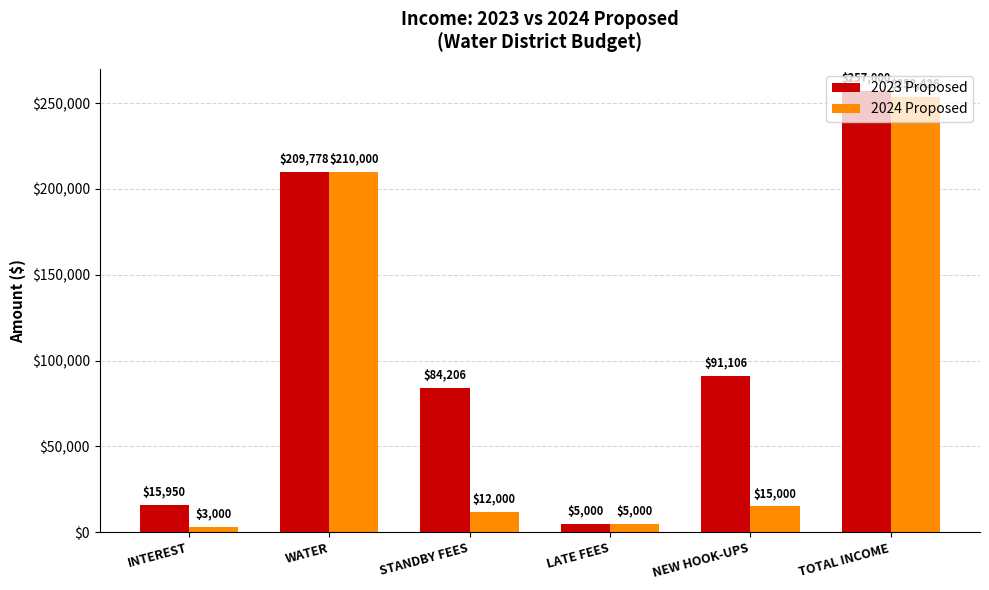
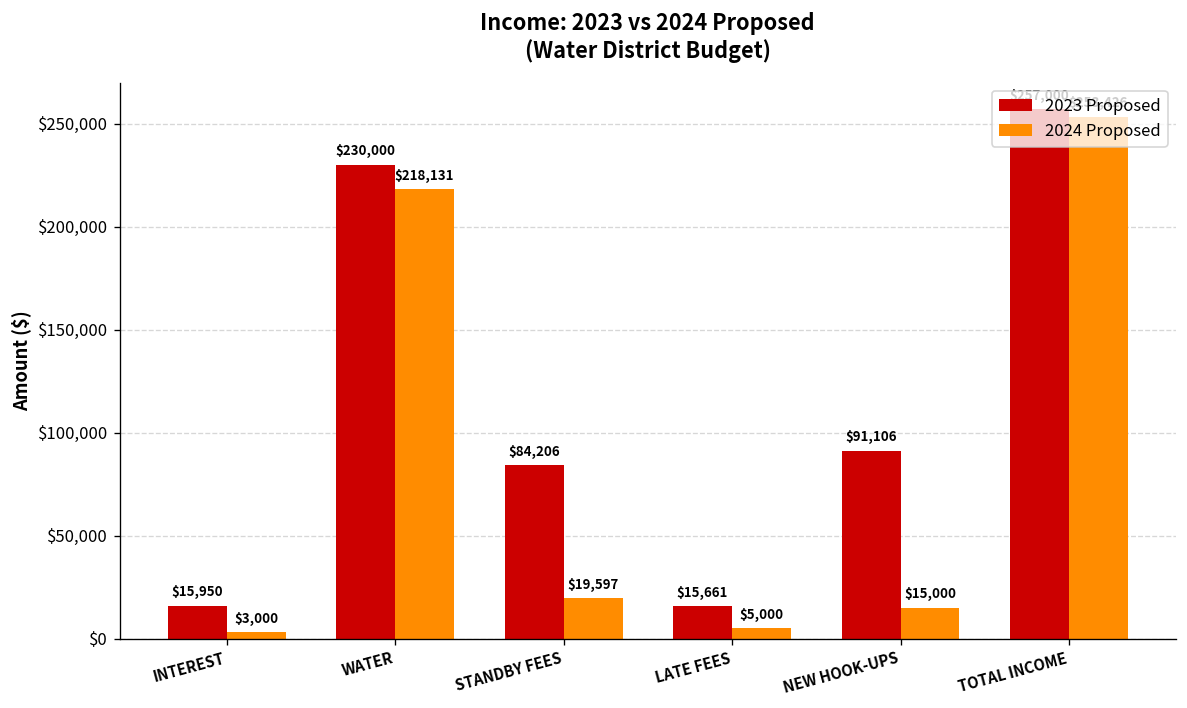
  {
    "2023 Proposed": {
      "INTEREST": "$15,950",
-     "WATER": "$209,778",
+     "WATER": "$230,000",
      "STANDBY FEES": "$84,206",
-     "LATE FEES": "$5,000",
+     "LATE FEES": "$15,661",
      "NEW HOOK-UPS": "$91,106"
    },
    "2024 Proposed": {
      "INTEREST": "$3,000",
-     "WATER": "$210,000",
-     "STANDBY FEES": "$12,000",
+     "WATER": "$218,131",
+     "STANDBY FEES": "$19,597",
      "LATE FEES": "$5,000",
      "NEW HOOK-UPS": "$15,000"
    }
  }
